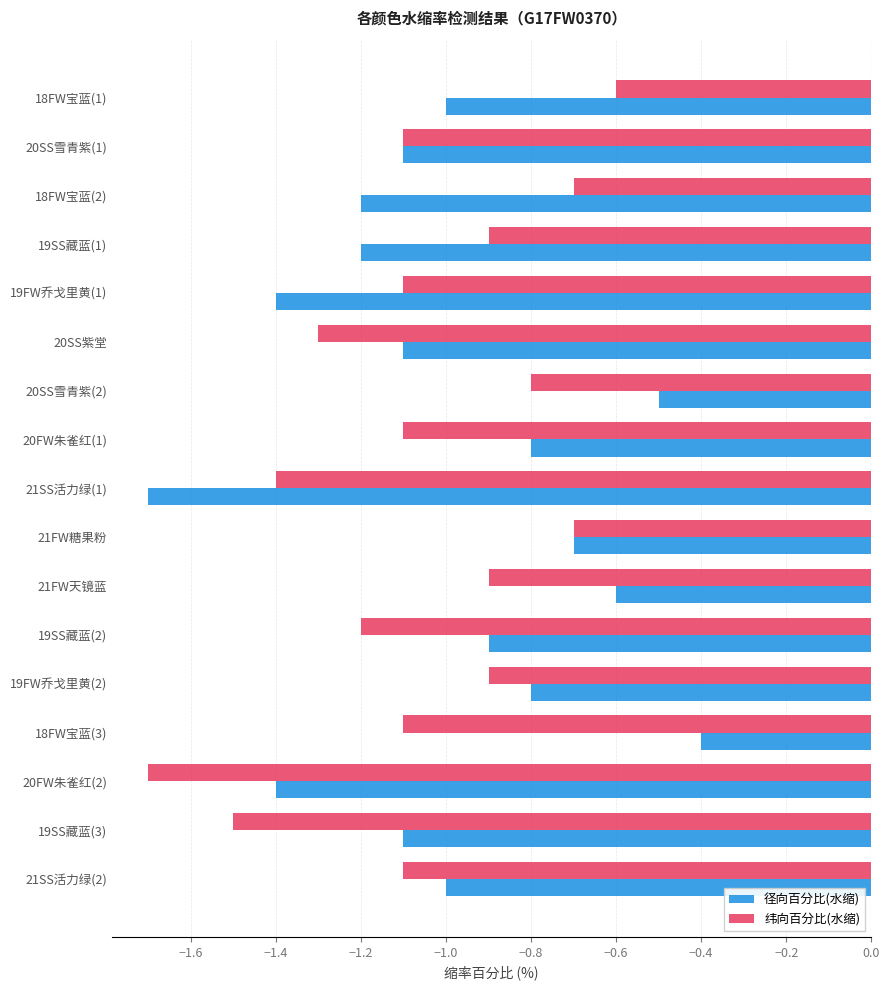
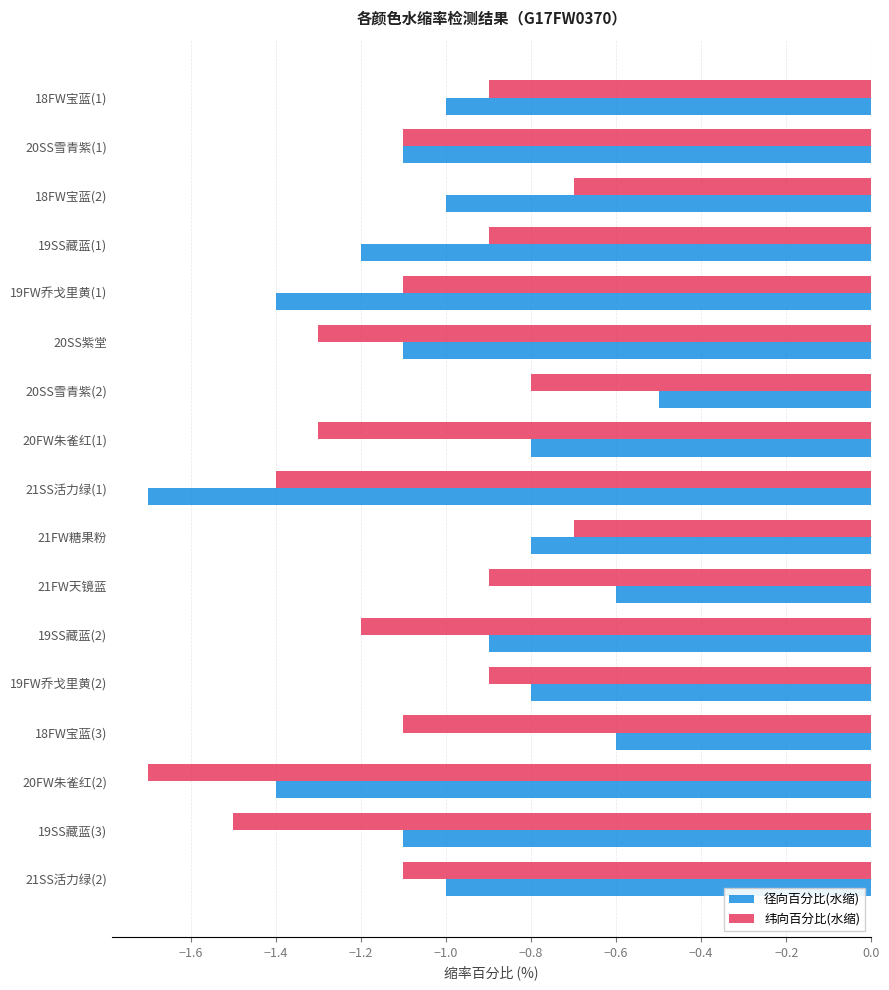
  {
    "径向百分比(水缩)": {
      "18FW宝蓝(1)": -1.0,
      "20SS雪青紫(1)": -1.1,
-     "18FW宝蓝(2)": -1.2,
+     "18FW宝蓝(2)": -1.0,
      "19SS藏蓝(1)": -1.2,
      "19FW乔戈里黄(1)": -1.4,
      "20SS紫堂": -1.1,
      "20SS雪青紫(2)": -0.5,
      "20FW朱雀红(1)": -0.8,
      "21SS活力绿(1)": -1.7,
-     "21FW糖果粉": -0.7,
+     "21FW糖果粉": -0.8,
      "21FW天镜蓝": -0.6,
      "19SS藏蓝(2)": -0.9,
      "19FW乔戈里黄(2)": -0.8,
-     "18FW宝蓝(3)": -0.4,
+     "18FW宝蓝(3)": -0.6,
      "20FW朱雀红(2)": -1.4,
      "19SS藏蓝(3)": -1.1,
      "21SS活力绿(2)": -1.0
    },
    "纬向百分比(水缩)": {
-     "18FW宝蓝(1)": -0.6,
+     "18FW宝蓝(1)": -0.9,
      "20SS雪青紫(1)": -1.1,
      "18FW宝蓝(2)": -0.7,
      "19SS藏蓝(1)": -0.9,
      "19FW乔戈里黄(1)": -1.1,
      "20SS紫堂": -1.3,
      "20SS雪青紫(2)": -0.8,
-     "20FW朱雀红(1)": -1.1,
+     "20FW朱雀红(1)": -1.3,
      "21SS活力绿(1)": -1.4,
      "21FW糖果粉": -0.7,
      "21FW天镜蓝": -0.9,
      "19SS藏蓝(2)": -1.2,
      "19FW乔戈里黄(2)": -0.9,
      "18FW宝蓝(3)": -1.1,
      "20FW朱雀红(2)": -1.7,
      "19SS藏蓝(3)": -1.5,
      "21SS活力绿(2)": -1.1
    }
  }
